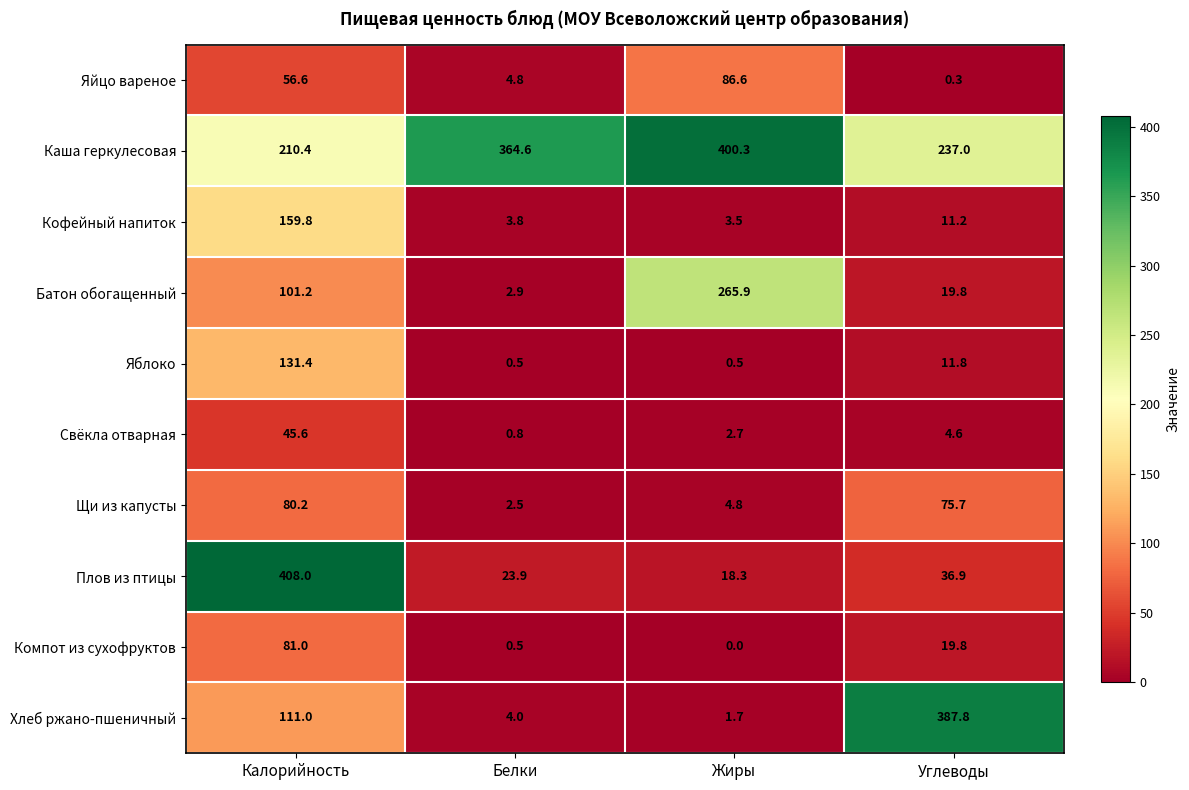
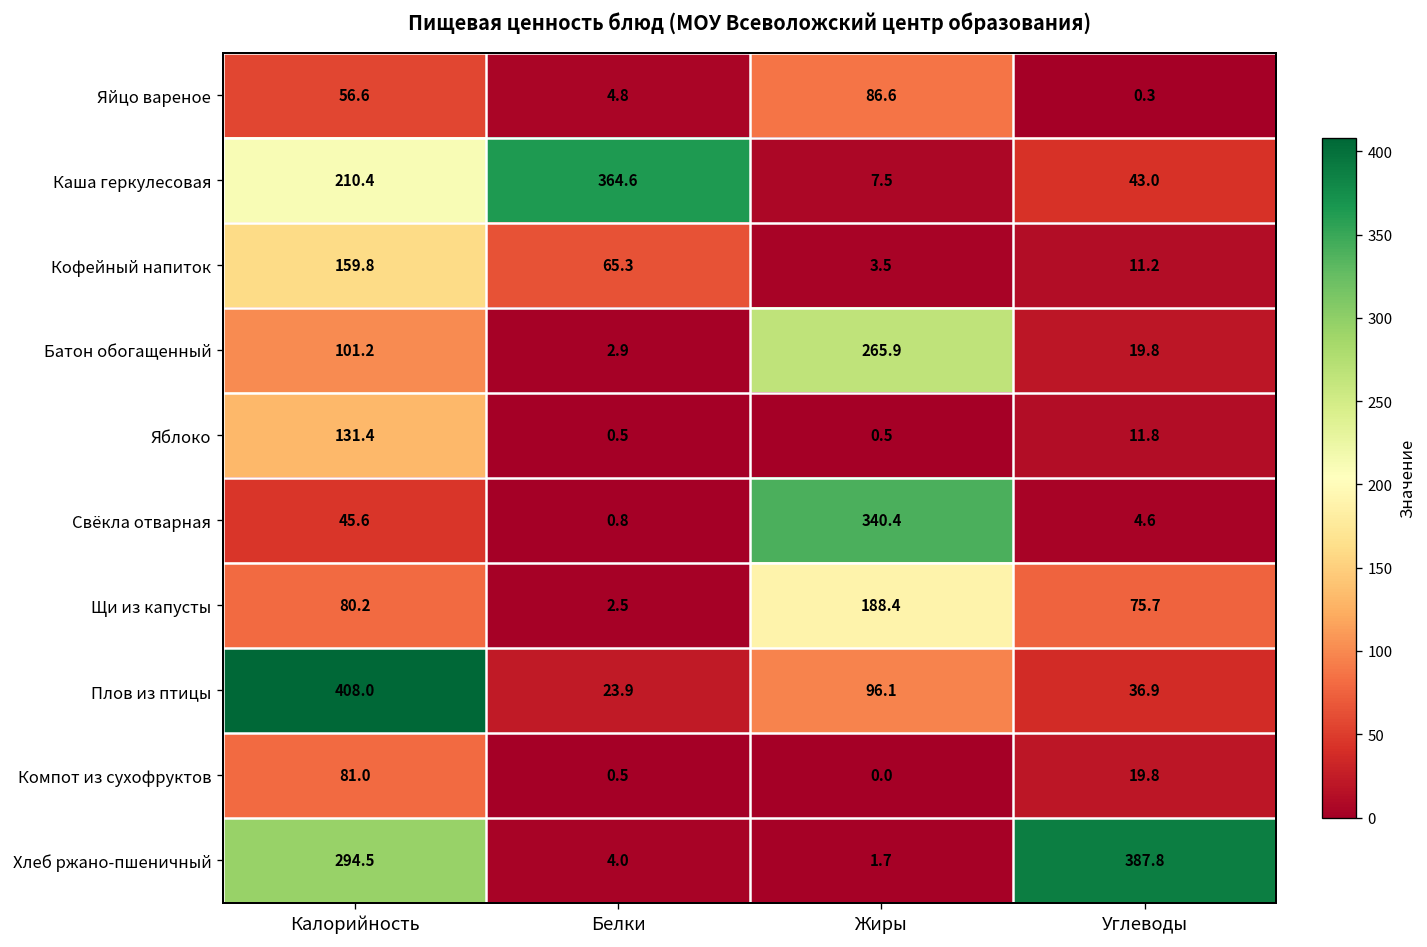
  {
    "Яйцо вареное": {
      "Калорийность": 56.6,
      "Белки": 4.8,
      "Жиры": 86.6,
      "Углеводы": 0.3
    },
    "Каша геркулесовая": {
      "Калорийность": 210.4,
      "Белки": 364.6,
-     "Жиры": 400.3,
-     "Углеводы": 237.0
+     "Жиры": 7.5,
+     "Углеводы": 43.0
    },
    "Кофейный напиток": {
      "Калорийность": 159.8,
-     "Белки": 3.8,
+     "Белки": 65.3,
      "Жиры": 3.5,
      "Углеводы": 11.2
    },
    "Батон обогащенный": {
      "Калорийность": 101.2,
      "Белки": 2.9,
      "Жиры": 265.9,
      "Углеводы": 19.8
    },
    "Яблоко": {
      "Калорийность": 131.4,
      "Белки": 0.5,
      "Жиры": 0.5,
      "Углеводы": 11.8
    },
    "Свёкла отварная": {
      "Калорийность": 45.6,
      "Белки": 0.8,
-     "Жиры": 2.7,
+     "Жиры": 340.4,
      "Углеводы": 4.6
    },
    "Щи из капусты": {
      "Калорийность": 80.2,
      "Белки": 2.5,
-     "Жиры": 4.8,
+     "Жиры": 188.4,
      "Углеводы": 75.7
    },
    "Плов из птицы": {
      "Калорийность": 408.0,
      "Белки": 23.9,
-     "Жиры": 18.3,
+     "Жиры": 96.1,
      "Углеводы": 36.9
    },
    "Компот из сухофруктов": {
      "Калорийность": 81.0,
      "Белки": 0.5,
      "Жиры": 0.0,
      "Углеводы": 19.8
    },
    "Хлеб ржано-пшеничный": {
-     "Калорийность": 111.0,
+     "Калорийность": 294.5,
      "Белки": 4.0,
      "Жиры": 1.7,
      "Углеводы": 387.8
    }
  }
